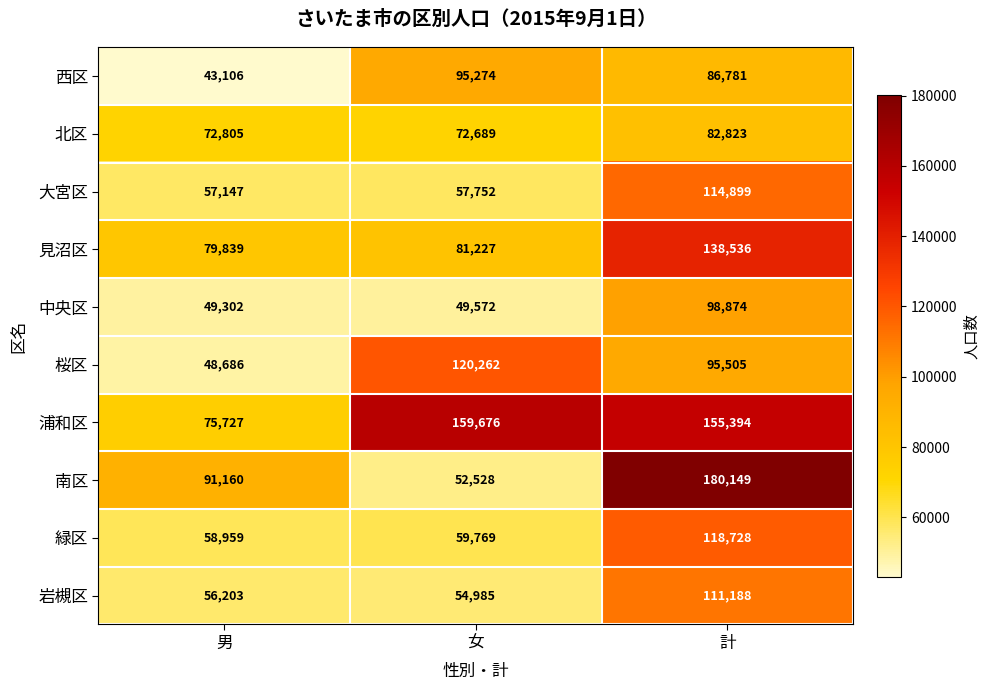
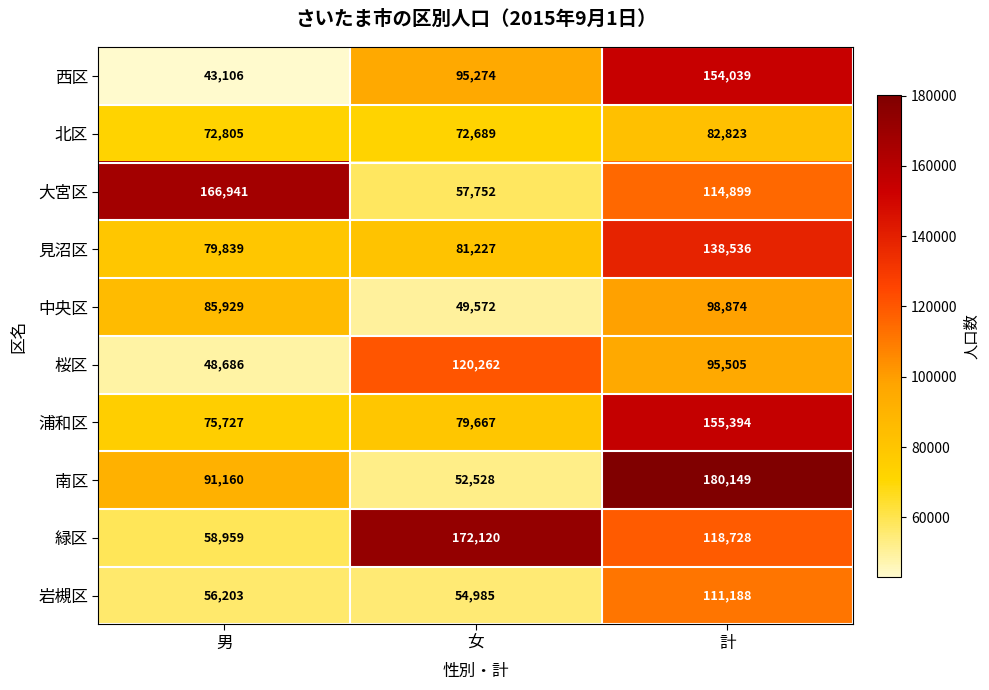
  {
    "西区": {
      "男": "43,106",
      "女": "95,274",
-     "計": "86,781"
+     "計": "154,039"
    },
    "北区": {
      "男": "72,805",
      "女": "72,689",
      "計": "82,823"
    },
    "大宮区": {
-     "男": "57,147",
+     "男": "166,941",
      "女": "57,752",
      "計": "114,899"
    },
    "見沼区": {
      "男": "79,839",
      "女": "81,227",
      "計": "138,536"
    },
    "中央区": {
-     "男": "49,302",
+     "男": "85,929",
      "女": "49,572",
      "計": "98,874"
    },
    "桜区": {
      "男": "48,686",
      "女": "120,262",
      "計": "95,505"
    },
    "浦和区": {
      "男": "75,727",
-     "女": "159,676",
+     "女": "79,667",
      "計": "155,394"
    },
    "南区": {
      "男": "91,160",
      "女": "52,528",
      "計": "180,149"
    },
    "緑区": {
      "男": "58,959",
-     "女": "59,769",
+     "女": "172,120",
      "計": "118,728"
    },
    "岩槻区": {
      "男": "56,203",
      "女": "54,985",
      "計": "111,188"
    }
  }
